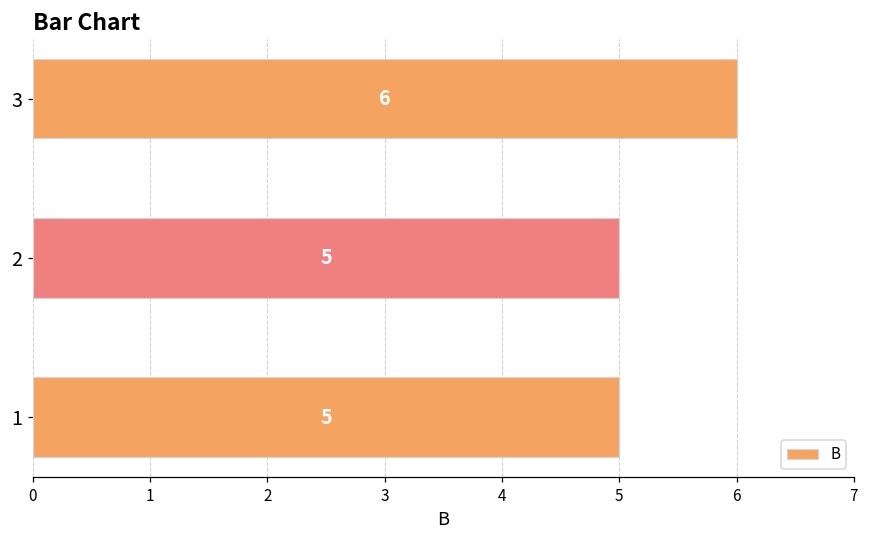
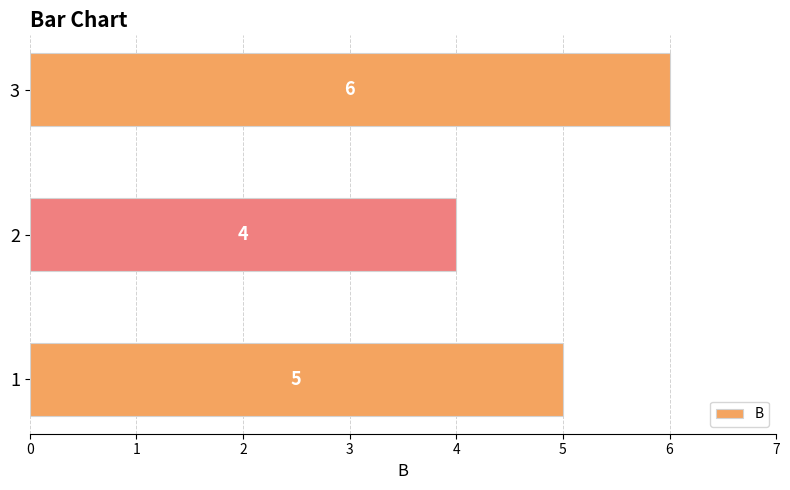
  {
    "3": 6,
-   "2": 5,
+   "2": 4,
    "1": 5
  }
